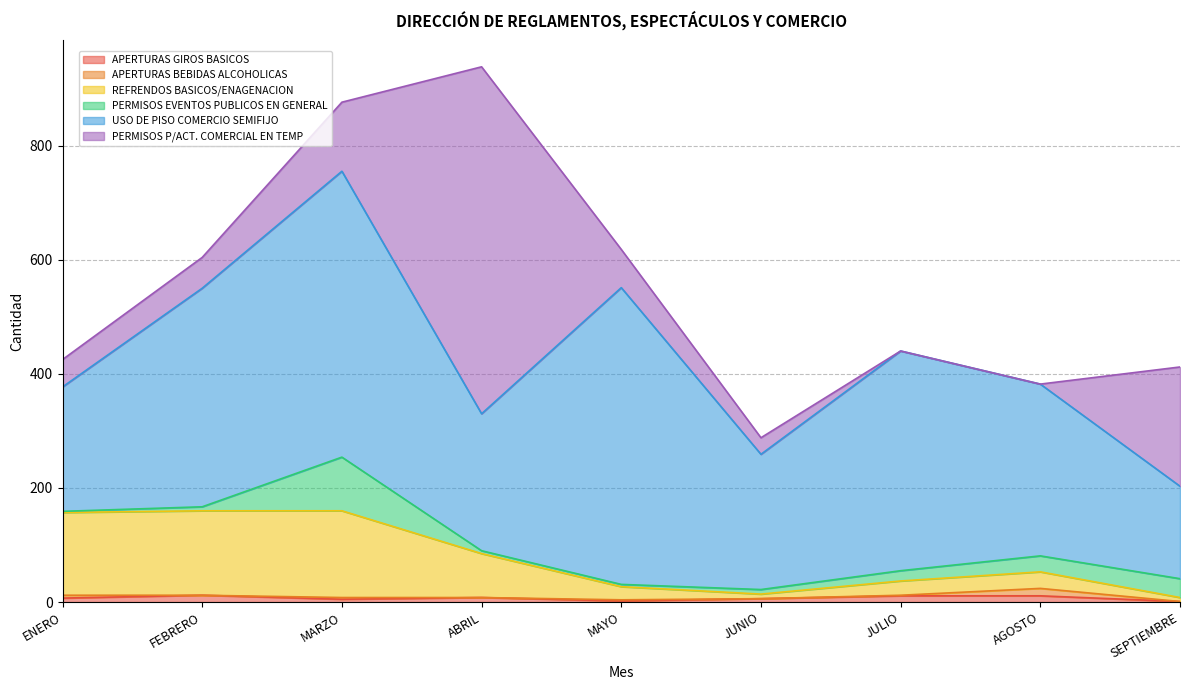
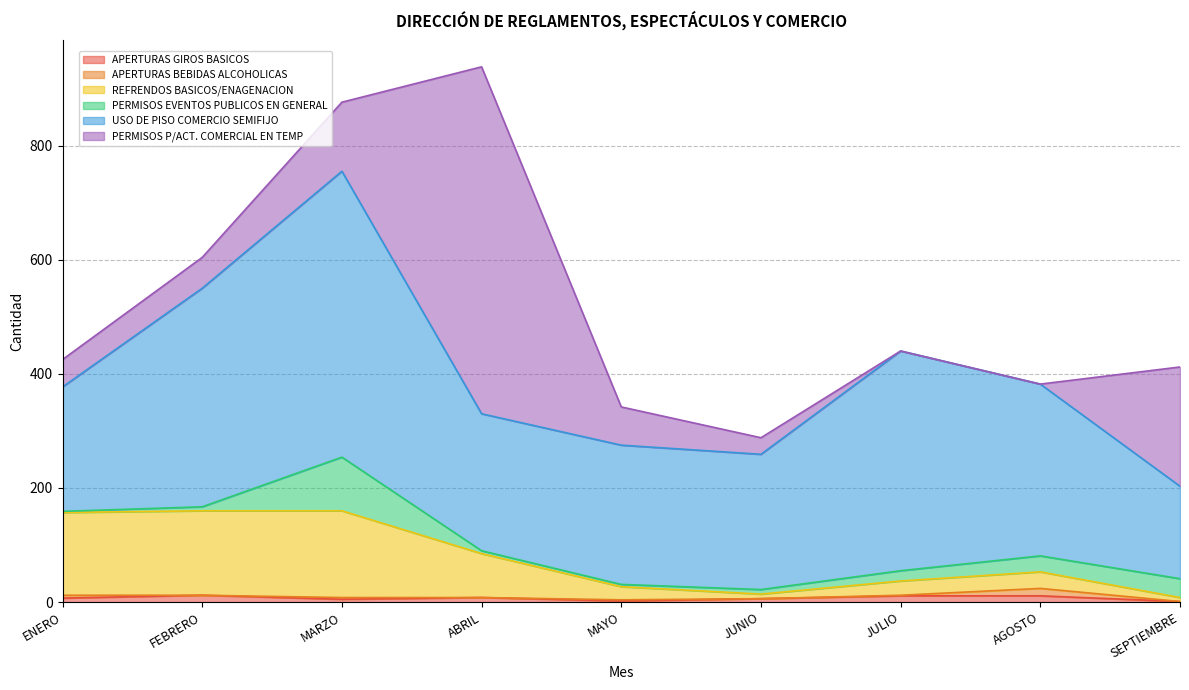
  {
    "REFRENDOS BASICOS/ENAGENACION": {
      "FEBRERO": 150,
      "MARZO": 150,
      "ABRIL": 80,
      "JUNIO": 10,
      "JULIO": 30,
      "AGOSTO": 30,
      "SEPTIEMBRE": 10
    },
    "PERMISOS EVENTOS PUBLICOS EN GENERAL": {
      "FEBRERO": 10,
      "MARZO": 90,
      "ABRIL": 10,
      "JUNIO": 10,
      "JULIO": 20,
      "AGOSTO": 30,
      "SEPTIEMBRE": 30
    },
    "USO DE PISO COMERCIO SEMIFIJO": {
      "ENERO": 220,
      "FEBRERO": 380,
      "MARZO": 500,
      "ABRIL": 240,
-     "MAYO": 520,
+     "MAYO": 240,
      "JUNIO": 240,
      "SEPTIEMBRE": 160
    },
    "PERMISOS P/ACT. COMERCIAL EN TEMP": {
      "ENERO": 50,
      "FEBRERO": 50,
      "MARZO": 120,
      "ABRIL": 610,
      "MAYO": 70,
      "JUNIO": 30,
      "SEPTIEMBRE": 210
    }
  }
